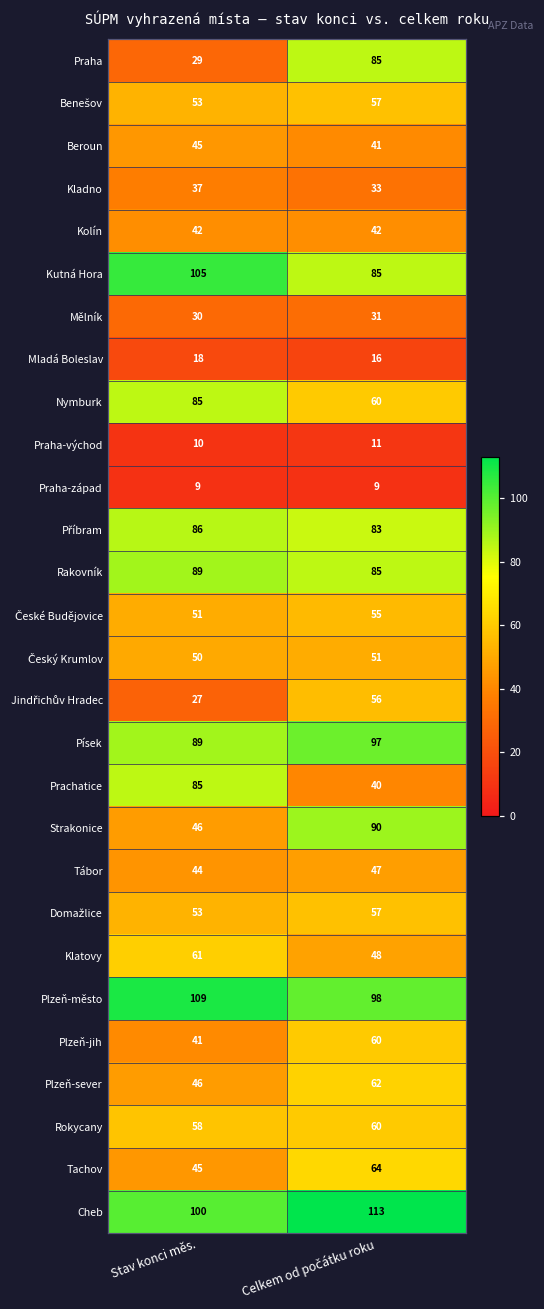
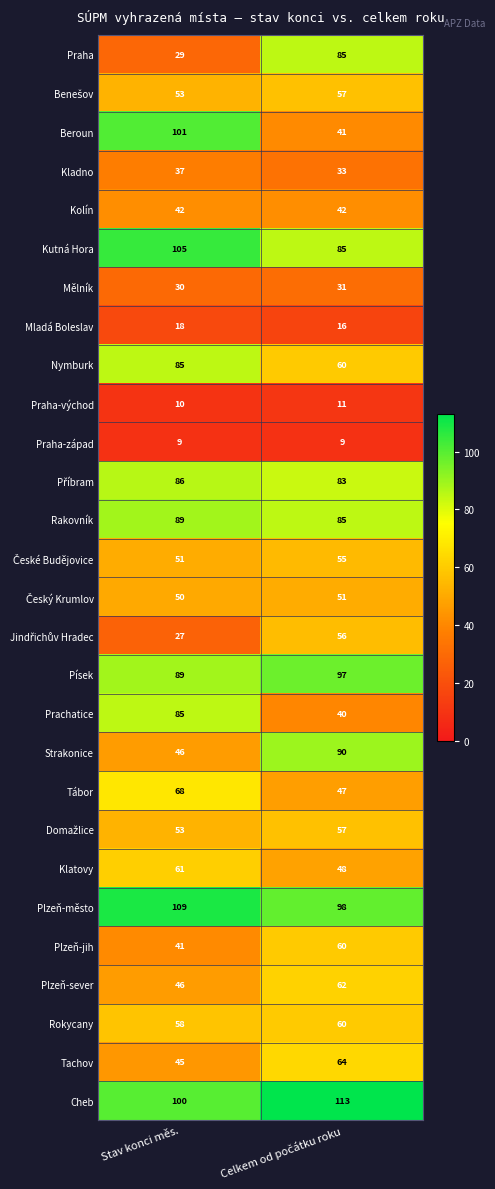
  {
    "Praha": {
      "Stav konci měs.": 29,
      "Celkem od počátku roku": 85
    },
    "Benešov": {
      "Stav konci měs.": 53,
      "Celkem od počátku roku": 57
    },
    "Beroun": {
-     "Stav konci měs.": 45,
+     "Stav konci měs.": 101,
      "Celkem od počátku roku": 41
    },
    "Kladno": {
      "Stav konci měs.": 37,
      "Celkem od počátku roku": 33
    },
    "Kolín": {
      "Stav konci měs.": 42,
      "Celkem od počátku roku": 42
    },
    "Kutná Hora": {
      "Stav konci měs.": 105,
      "Celkem od počátku roku": 85
    },
    "Mělník": {
      "Stav konci měs.": 30,
      "Celkem od počátku roku": 31
    },
    "Mladá Boleslav": {
      "Stav konci měs.": 18,
      "Celkem od počátku roku": 16
    },
    "Nymburk": {
      "Stav konci měs.": 85,
      "Celkem od počátku roku": 60
    },
    "Praha-východ": {
      "Stav konci měs.": 10,
      "Celkem od počátku roku": 11
    },
    "Praha-západ": {
      "Stav konci měs.": 9,
      "Celkem od počátku roku": 9
    },
    "Příbram": {
      "Stav konci měs.": 86,
      "Celkem od počátku roku": 83
    },
    "Rakovník": {
      "Stav konci měs.": 89,
      "Celkem od počátku roku": 85
    },
    "České Budějovice": {
      "Stav konci měs.": 51,
      "Celkem od počátku roku": 55
    },
    "Český Krumlov": {
      "Stav konci měs.": 50,
      "Celkem od počátku roku": 51
    },
    "Jindřichův Hradec": {
      "Stav konci měs.": 27,
      "Celkem od počátku roku": 56
    },
    "Písek": {
      "Stav konci měs.": 89,
      "Celkem od počátku roku": 97
    },
    "Prachatice": {
      "Stav konci měs.": 85,
      "Celkem od počátku roku": 40
    },
    "Strakonice": {
      "Stav konci měs.": 46,
      "Celkem od počátku roku": 90
    },
    "Tábor": {
-     "Stav konci měs.": 44,
+     "Stav konci měs.": 68,
      "Celkem od počátku roku": 47
    },
    "Domažlice": {
      "Stav konci měs.": 53,
      "Celkem od počátku roku": 57
    },
    "Klatovy": {
      "Stav konci měs.": 61,
      "Celkem od počátku roku": 48
    },
    "Plzeň-město": {
      "Stav konci měs.": 109,
      "Celkem od počátku roku": 98
    },
    "Plzeň-jih": {
      "Stav konci měs.": 41,
      "Celkem od počátku roku": 60
    },
    "Plzeň-sever": {
      "Stav konci měs.": 46,
      "Celkem od počátku roku": 62
    },
    "Rokycany": {
      "Stav konci měs.": 58,
      "Celkem od počátku roku": 60
    },
    "Tachov": {
      "Stav konci měs.": 45,
      "Celkem od počátku roku": 64
    },
    "Cheb": {
      "Stav konci měs.": 100,
      "Celkem od počátku roku": 113
    }
  }
